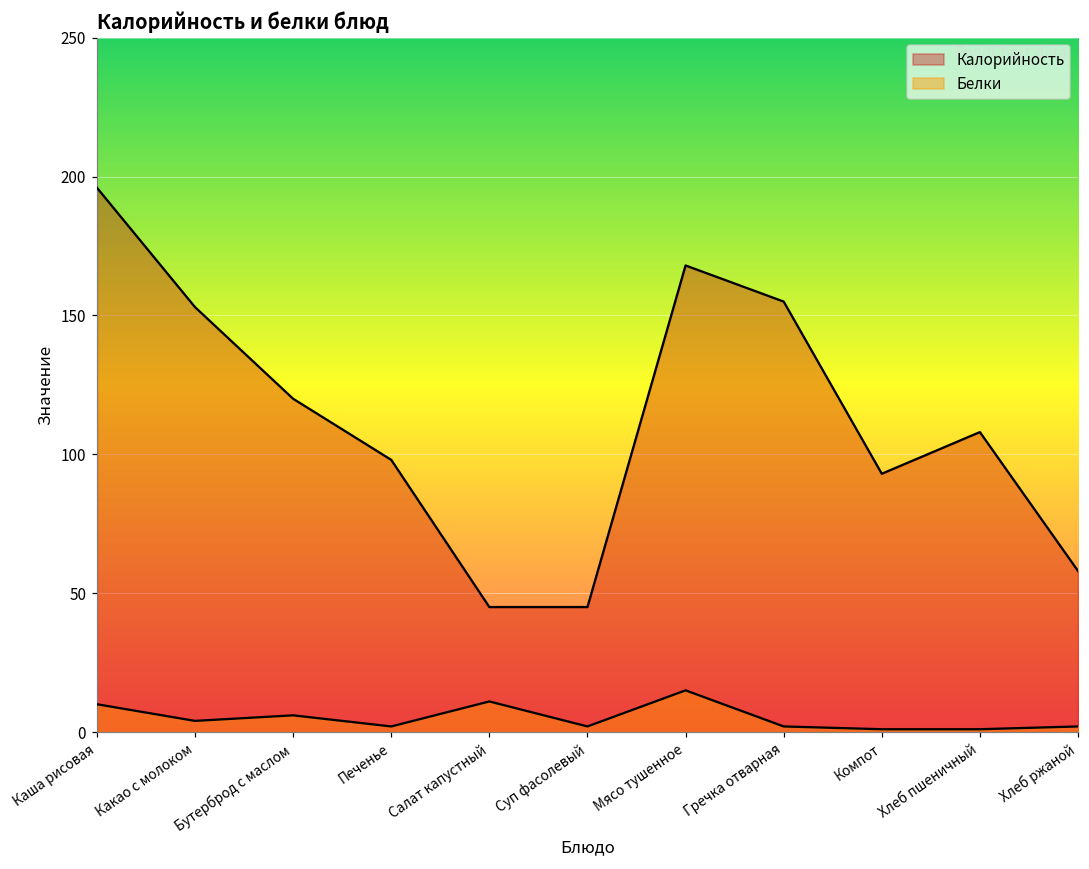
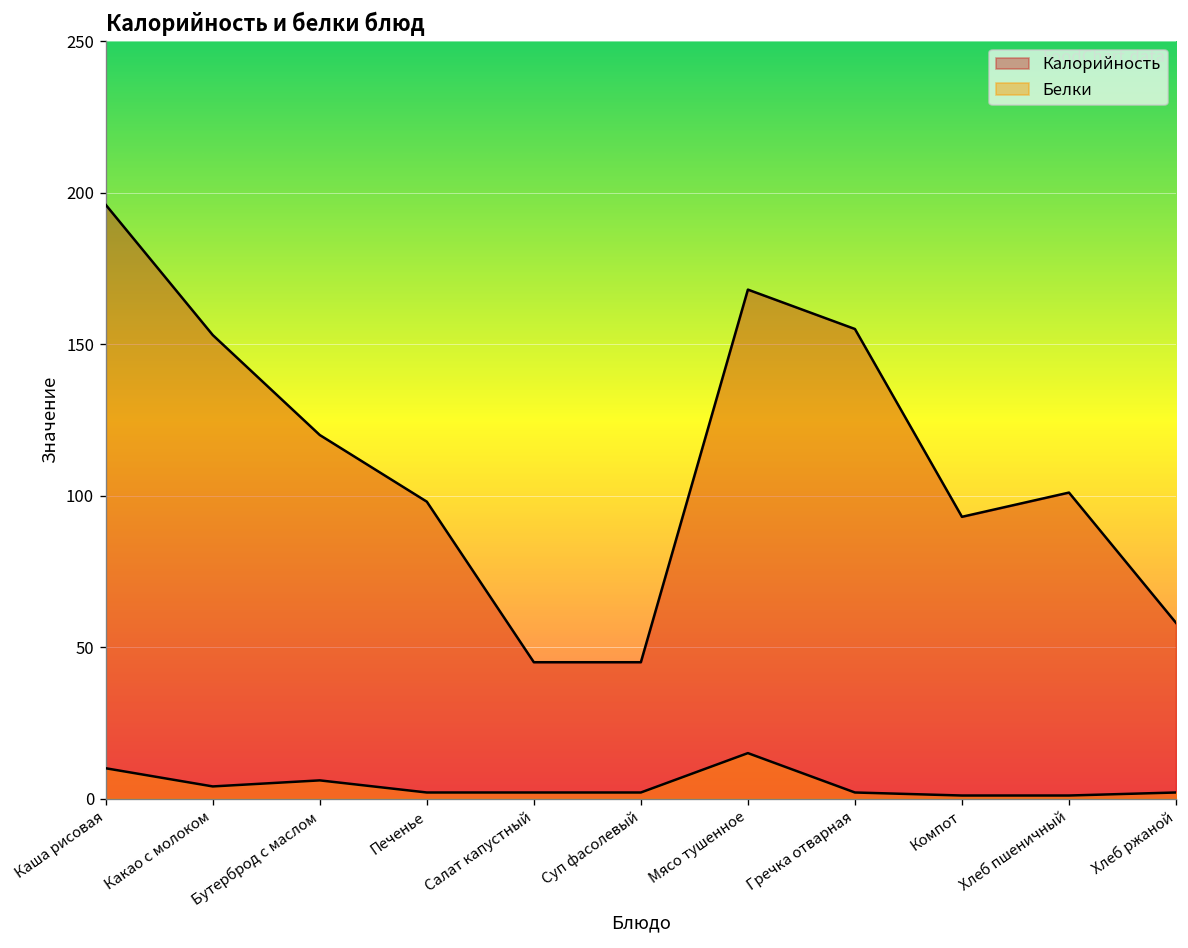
  {
    "Калорийность": {
      "Каша рисовая": 196,
      "Какао с молоком": 153,
      "Бутерброд с маслом": 120,
      "Печенье": 98,
      "Салат капустный": 45,
      "Суп фасолевый": 45,
      "Мясо тушенное": 168,
      "Гречка отварная": 155,
      "Компот": 93,
-     "Хлеб пшеничный": 108,
+     "Хлеб пшеничный": 101,
      "Хлеб ржаной": 58
    },
    "Белки": {
      "Каша рисовая": 10,
      "Какао с молоком": 4,
      "Бутерброд с маслом": 6,
      "Печенье": 2,
-     "Салат капустный": 11,
+     "Салат капустный": 2,
      "Суп фасолевый": 2,
      "Мясо тушенное": 15,
      "Гречка отварная": 2,
      "Компот": 1,
      "Хлеб пшеничный": 1,
      "Хлеб ржаной": 2
    }
  }
